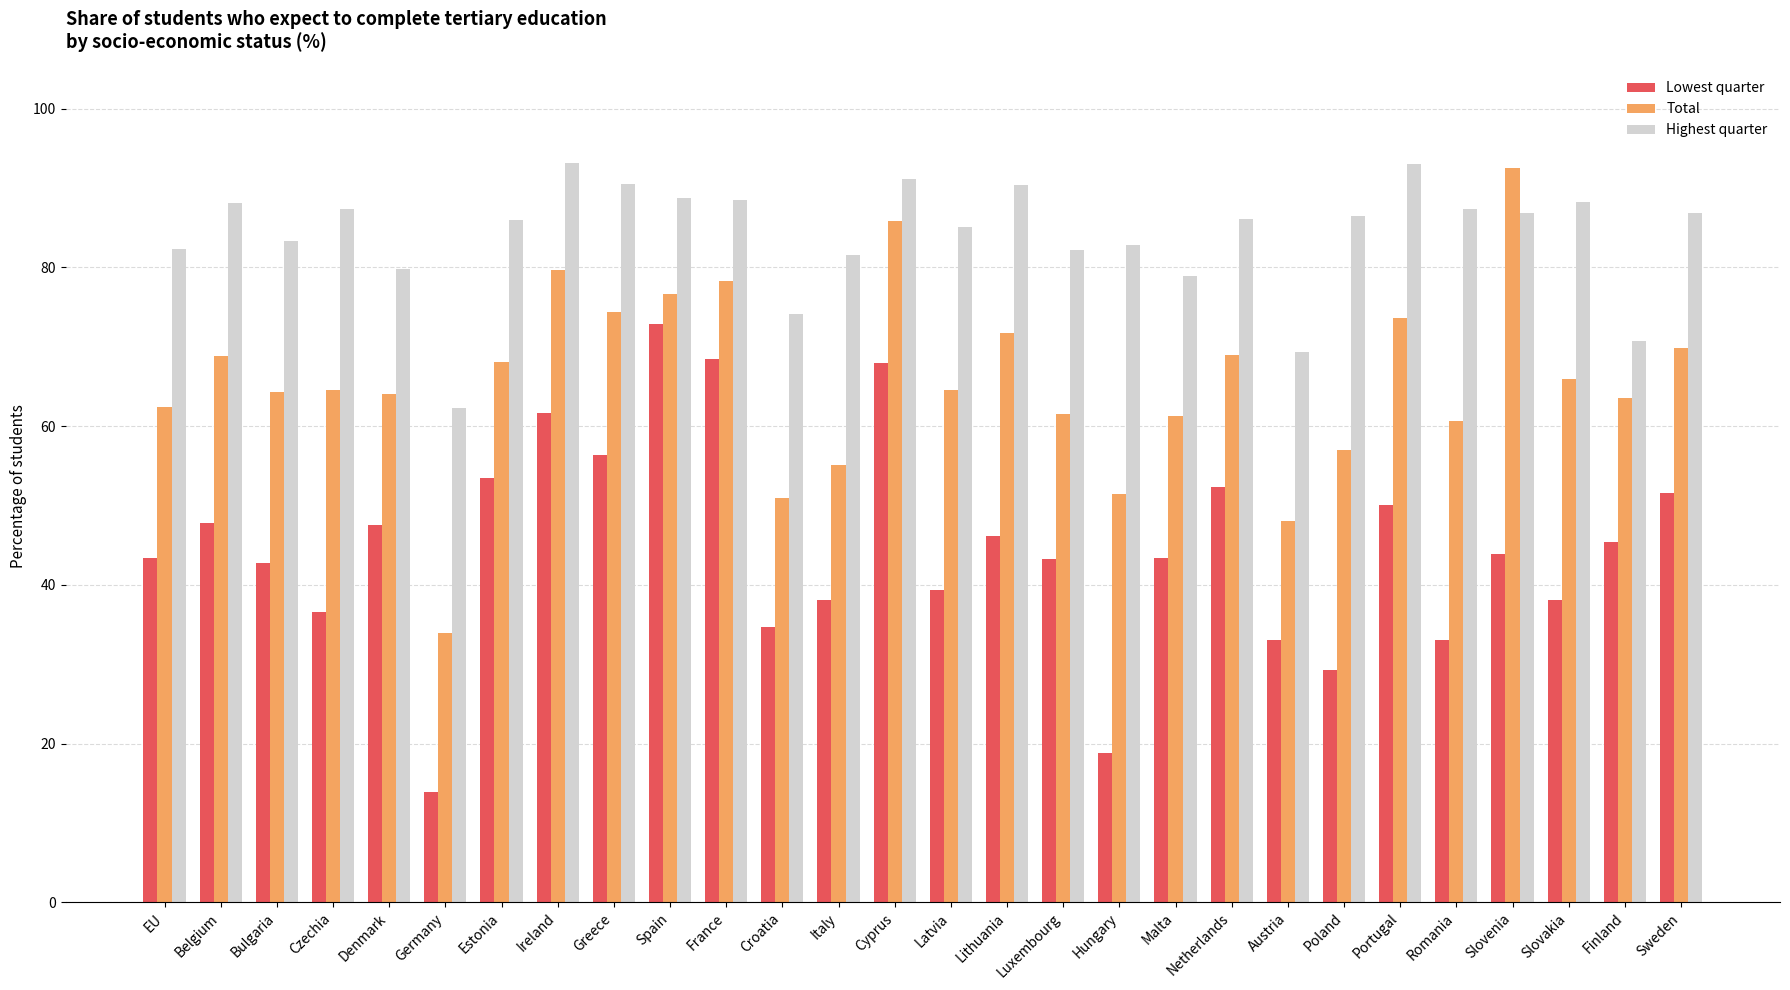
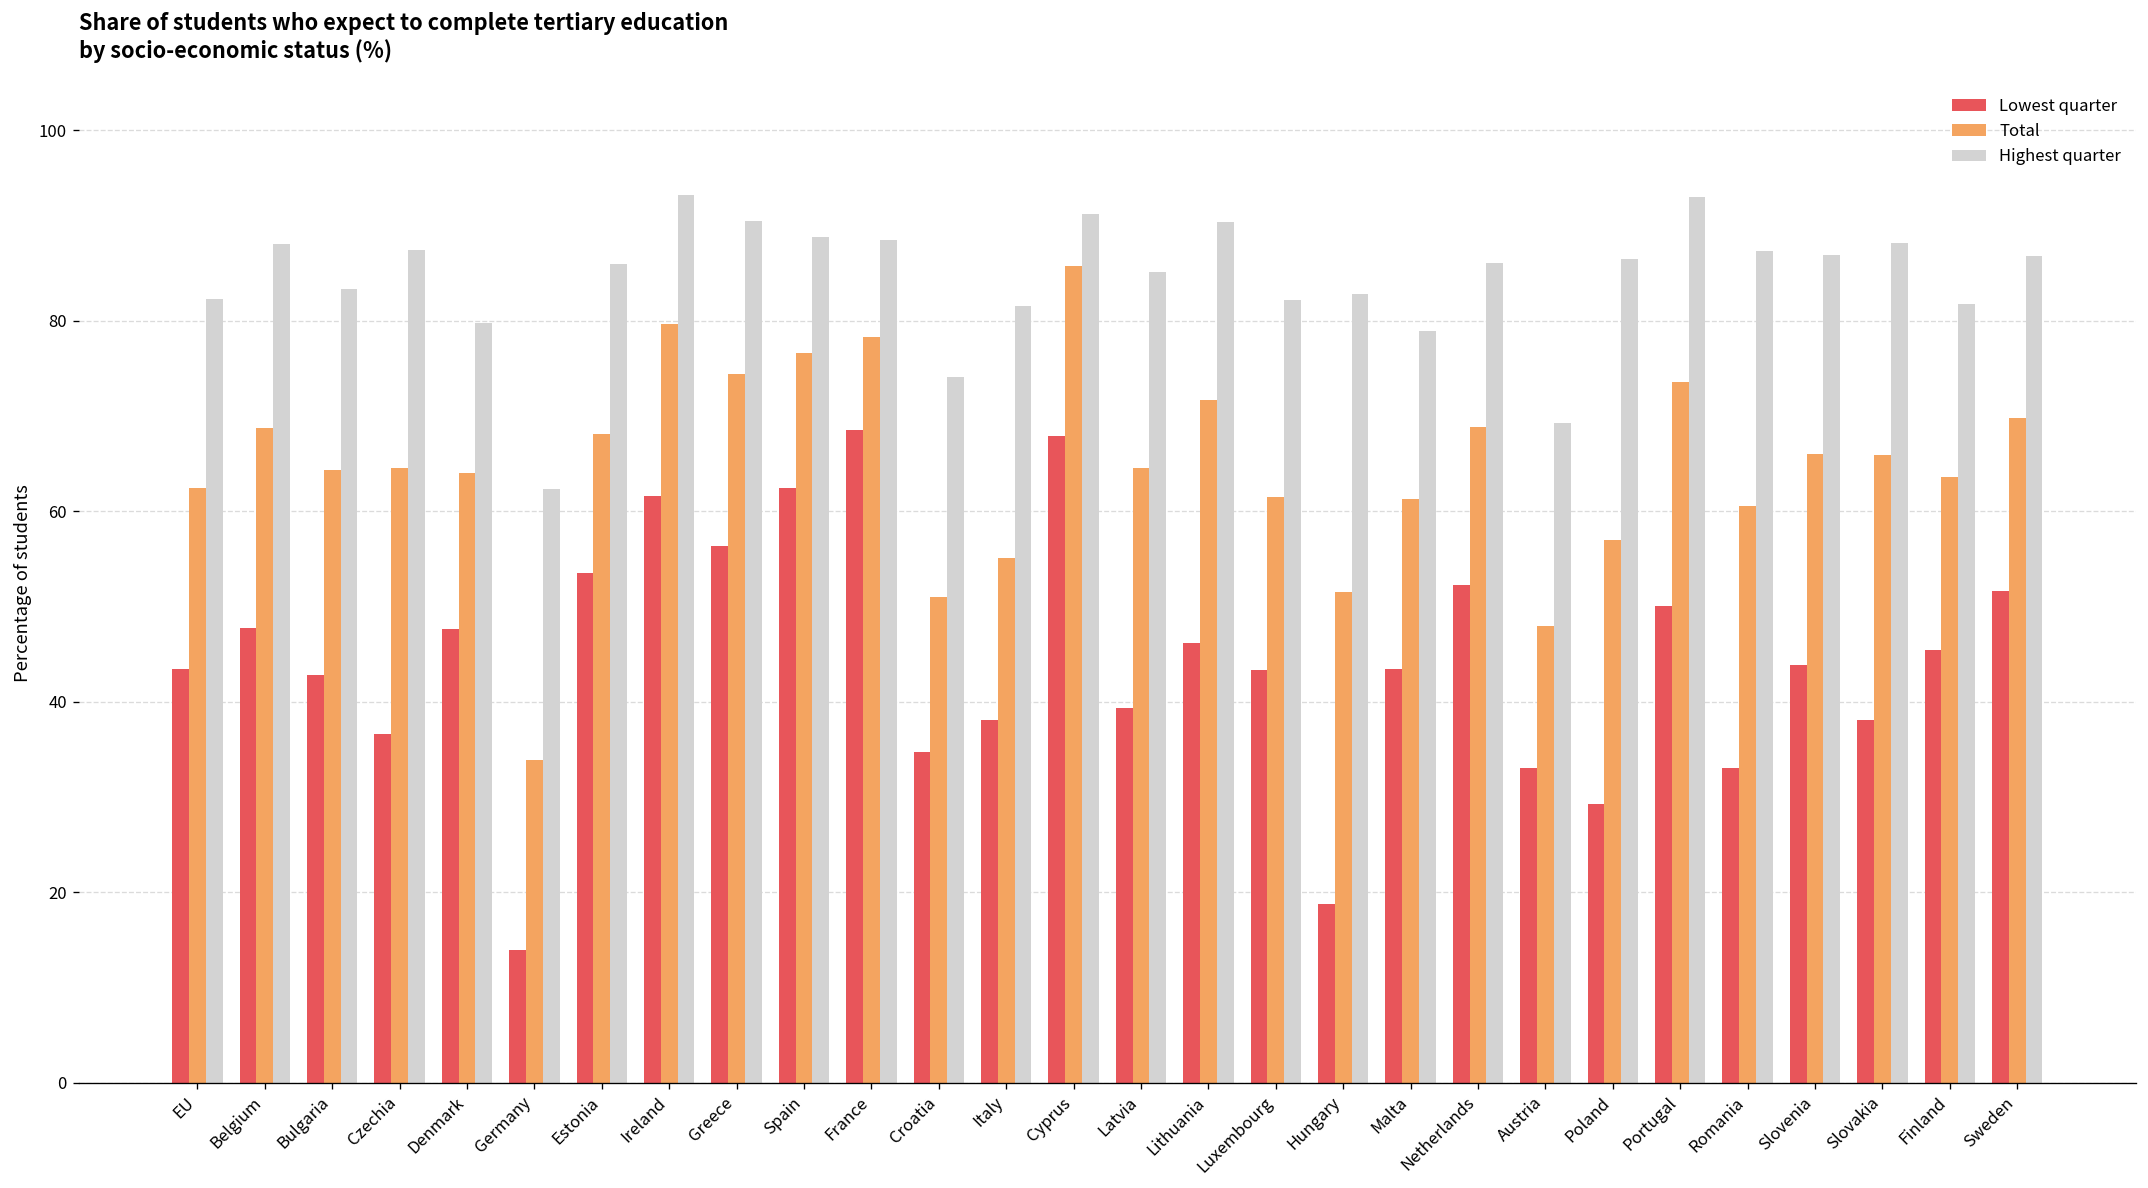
  {
    "Lowest quarter": {
      "EU": 43,
      "Belgium": 48,
      "Bulgaria": 43,
      "Czechia": 37,
      "Denmark": 48,
      "Germany": 14,
      "Estonia": 54,
      "Ireland": 62,
      "Greece": 56,
-     "Spain": 73,
+     "Spain": 63,
      "France": 69,
      "Croatia": 35,
      "Italy": 38,
      "Cyprus": 68,
      "Latvia": 39,
      "Lithuania": 46,
      "Luxembourg": 43,
      "Hungary": 19,
      "Malta": 43,
      "Netherlands": 52,
      "Austria": 33,
      "Poland": 29,
      "Portugal": 50,
      "Romania": 33,
      "Slovenia": 44,
      "Slovakia": 38,
      "Finland": 45,
      "Sweden": 52
    },
    "Total": {
      "EU": 62,
      "Belgium": 69,
      "Bulgaria": 64,
      "Czechia": 65,
      "Denmark": 64,
      "Germany": 34,
      "Estonia": 68,
      "Ireland": 80,
      "Greece": 74,
      "Spain": 77,
      "France": 78,
      "Croatia": 51,
      "Italy": 55,
      "Cyprus": 86,
      "Latvia": 65,
      "Lithuania": 72,
      "Luxembourg": 62,
      "Hungary": 52,
      "Malta": 61,
      "Netherlands": 69,
      "Austria": 48,
      "Poland": 57,
      "Portugal": 74,
      "Romania": 61,
-     "Slovenia": 93,
+     "Slovenia": 66,
      "Slovakia": 66,
      "Finland": 64,
      "Sweden": 70
    },
    "Highest quarter": {
      "EU": 82,
      "Belgium": 88,
      "Bulgaria": 83,
      "Czechia": 87,
      "Denmark": 80,
      "Germany": 62,
      "Estonia": 86,
      "Ireland": 93,
      "Greece": 91,
      "Spain": 89,
      "France": 89,
      "Croatia": 74,
      "Italy": 82,
      "Cyprus": 91,
      "Latvia": 85,
      "Lithuania": 90,
      "Luxembourg": 82,
      "Hungary": 83,
      "Malta": 79,
      "Netherlands": 86,
      "Austria": 69,
      "Poland": 87,
      "Portugal": 93,
      "Romania": 87,
      "Slovenia": 87,
      "Slovakia": 88,
-     "Finland": 71,
+     "Finland": 82,
      "Sweden": 87
    }
  }
